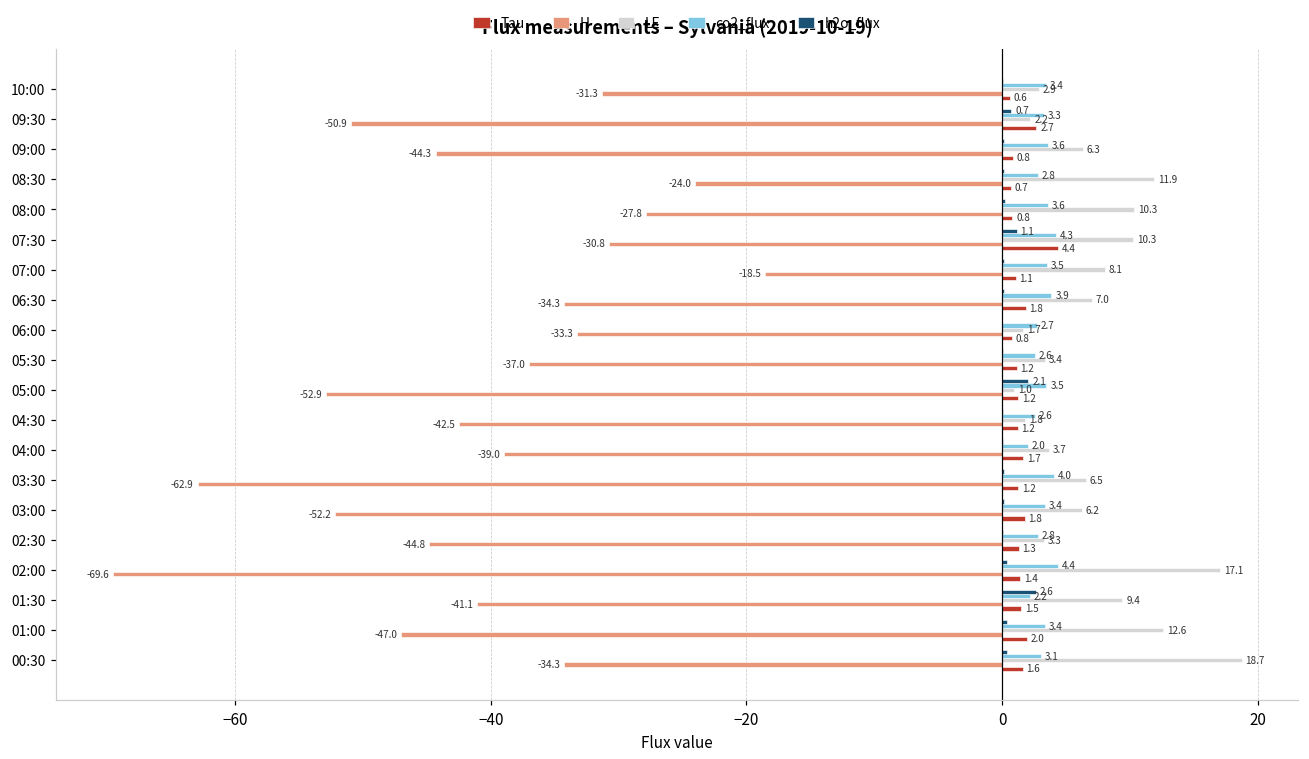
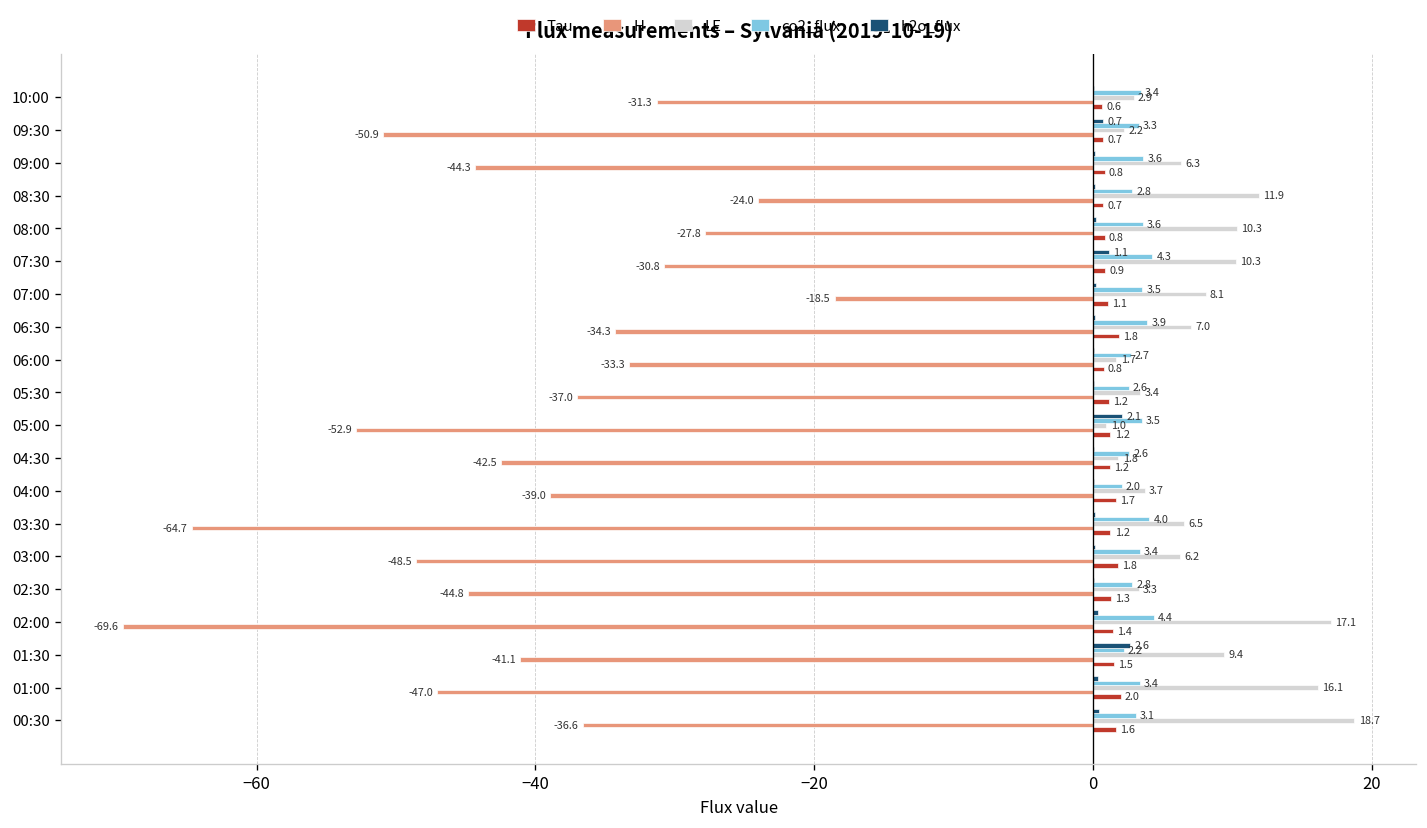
  {
    "Tau": {
      "10:00": 0.6,
-     "09:30": 2.7,
+     "09:30": 0.7,
      "09:00": 0.8,
      "08:30": 0.7,
      "08:00": 0.8,
-     "07:30": 4.4,
+     "07:30": 0.9,
      "07:00": 1.1,
      "06:30": 1.8,
      "06:00": 0.8,
      "05:30": 1.2,
      "05:00": 1.2,
      "04:30": 1.2,
      "04:00": 1.7,
      "03:30": 1.2,
      "03:00": 1.8,
      "02:30": 1.3,
      "02:00": 1.4,
      "01:30": 1.5,
      "01:00": 2.0,
      "00:30": 1.6
    },
    "H": {
      "10:00": -31.3,
      "09:30": -50.9,
      "09:00": -44.3,
      "08:30": -24.0,
      "08:00": -27.8,
      "07:30": -30.8,
      "07:00": -18.5,
      "06:30": -34.3,
      "06:00": -33.3,
      "05:30": -37.0,
      "05:00": -52.9,
      "04:30": -42.5,
      "04:00": -39.0,
-     "03:30": -62.9,
-     "03:00": -52.2,
+     "03:30": -64.7,
+     "03:00": -48.5,
      "02:30": -44.8,
      "02:00": -69.6,
      "01:30": -41.1,
      "01:00": -47.0,
-     "00:30": -34.3
+     "00:30": -36.6
    },
    "LE": {
      "09:30": 2.2,
      "09:00": 6.3,
      "08:30": 11.9,
      "08:00": 10.3,
      "07:30": 10.3,
      "07:00": 8.1,
      "06:30": 7.0,
      "06:00": 1.7,
      "05:30": 3.4,
      "05:00": 1.0,
      "04:00": 3.7,
      "03:30": 6.5,
      "03:00": 6.2,
      "02:00": 17.1,
      "01:30": 9.4,
-     "01:00": 12.6,
+     "01:00": 16.1,
      "00:30": 18.7
    },
    "co2_flux": {
      "09:30": 3.3,
      "09:00": 3.6,
      "08:30": 2.8,
      "08:00": 3.6,
      "07:30": 4.3,
      "07:00": 3.5,
      "06:30": 3.9,
      "06:00": 2.7,
      "05:30": 2.6,
      "05:00": 3.5,
      "04:00": 2.0,
      "03:30": 4.0,
      "03:00": 3.4,
      "02:00": 4.4,
      "01:00": 3.4,
      "00:30": 3.1
    },
    "h2o_flux": {
      "09:30": 0.7,
      "07:30": 1.1,
      "05:00": 2.1
    }
  }
